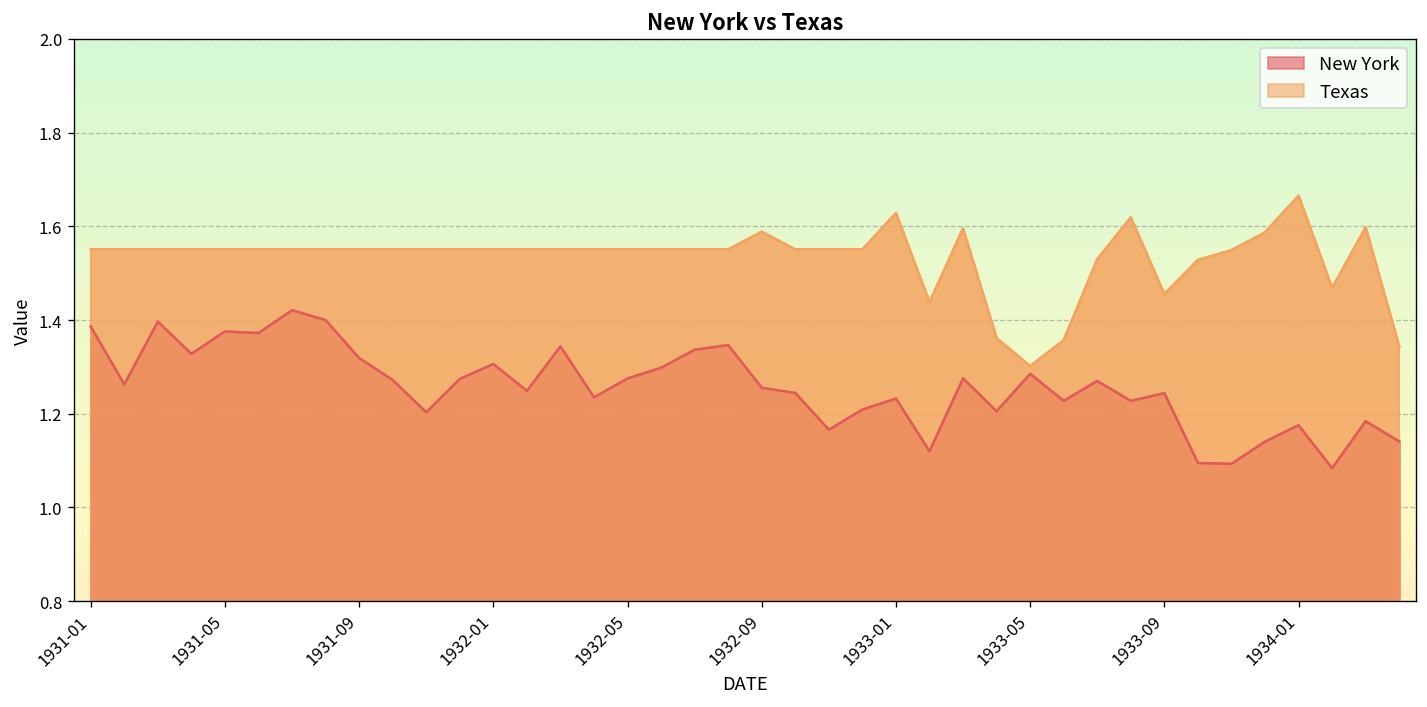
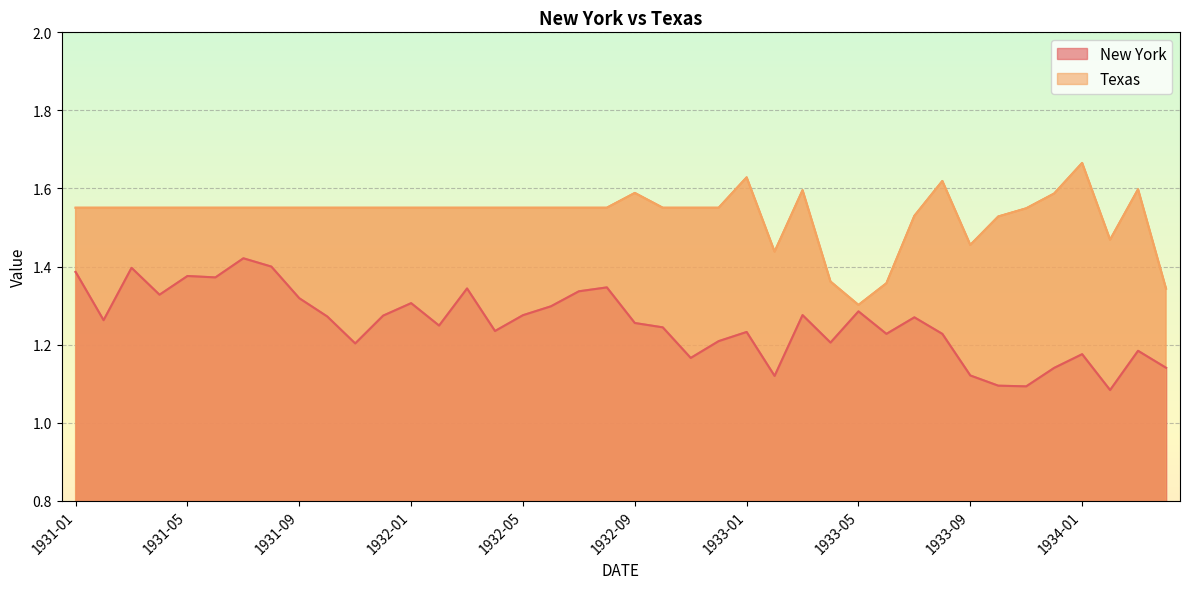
  {
    "New York": {
      "1931-01": 1.39,
      "1931-05": 1.38,
      "1931-09": 1.32,
      "1932-01": 1.31,
      "1932-05": 1.28,
      "1932-09": 1.26,
      "1933-01": 1.23,
      "1933-05": 1.28,
-     "1933-09": 1.24,
+     "1933-09": 1.12,
      "1934-01": 1.18
    },
    "Texas": {
      "1931-01": 1.55,
      "1931-05": 1.55,
      "1931-09": 1.55,
      "1932-01": 1.55,
      "1932-05": 1.55,
      "1932-09": 1.59,
      "1933-01": 1.63,
      "1933-05": 1.30,
      "1933-09": 1.46,
      "1934-01": 1.67
    }
  }
